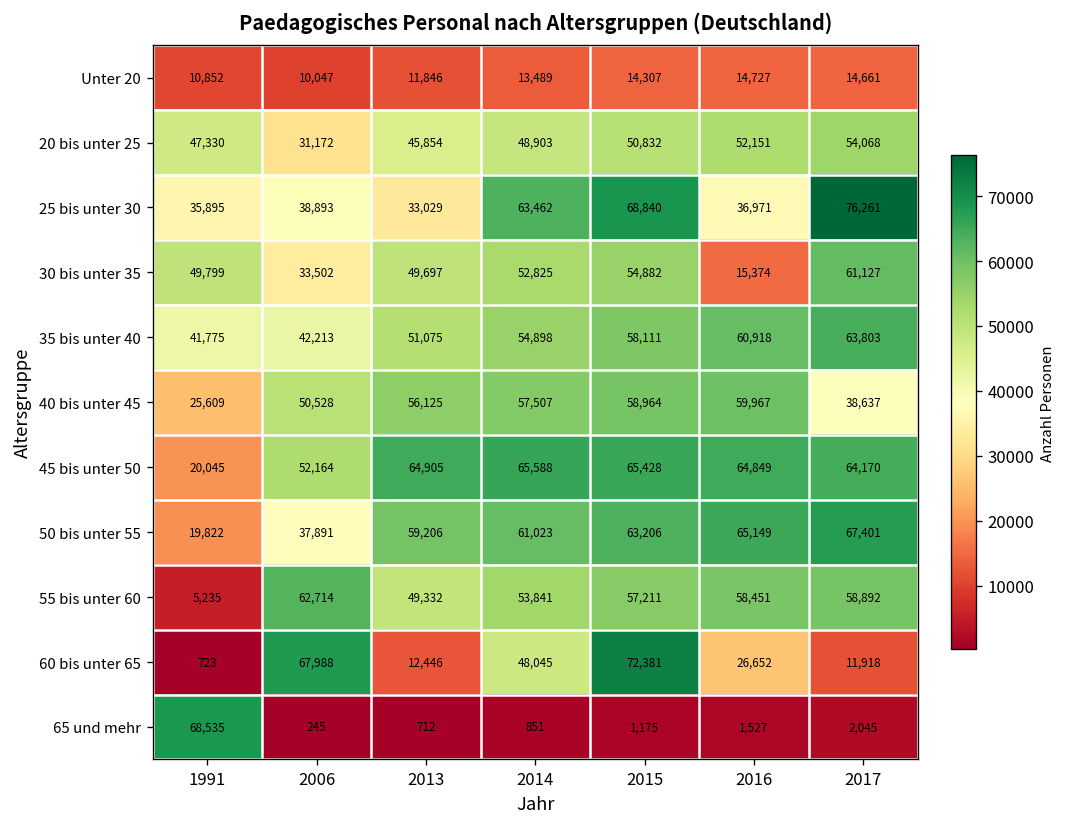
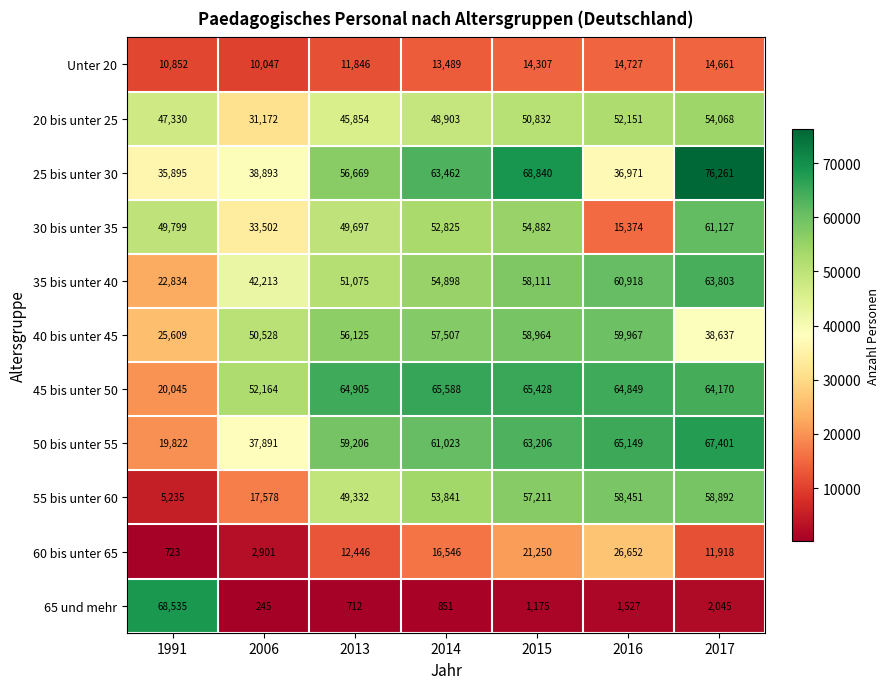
  {
    "Unter 20": {
      "1991": "10,852",
      "2006": "10,047",
      "2013": "11,846",
      "2014": "13,489",
      "2015": "14,307",
      "2016": "14,727",
      "2017": "14,661"
    },
    "20 bis unter 25": {
      "1991": "47,330",
      "2006": "31,172",
      "2013": "45,854",
      "2014": "48,903",
      "2015": "50,832",
      "2016": "52,151",
      "2017": "54,068"
    },
    "25 bis unter 30": {
      "1991": "35,895",
      "2006": "38,893",
-     "2013": "33,029",
+     "2013": "56,669",
      "2014": "63,462",
      "2015": "68,840",
      "2016": "36,971",
      "2017": "76,261"
    },
    "30 bis unter 35": {
      "1991": "49,799",
      "2006": "33,502",
      "2013": "49,697",
      "2014": "52,825",
      "2015": "54,882",
      "2016": "15,374",
      "2017": "61,127"
    },
    "35 bis unter 40": {
-     "1991": "41,775",
+     "1991": "22,834",
      "2006": "42,213",
      "2013": "51,075",
      "2014": "54,898",
      "2015": "58,111",
      "2016": "60,918",
      "2017": "63,803"
    },
    "40 bis unter 45": {
      "1991": "25,609",
      "2006": "50,528",
      "2013": "56,125",
      "2014": "57,507",
      "2015": "58,964",
      "2016": "59,967",
      "2017": "38,637"
    },
    "45 bis unter 50": {
      "1991": "20,045",
      "2006": "52,164",
      "2013": "64,905",
      "2014": "65,588",
      "2015": "65,428",
      "2016": "64,849",
      "2017": "64,170"
    },
    "50 bis unter 55": {
      "1991": "19,822",
      "2006": "37,891",
      "2013": "59,206",
      "2014": "61,023",
      "2015": "63,206",
      "2016": "65,149",
      "2017": "67,401"
    },
    "55 bis unter 60": {
      "1991": "5,235",
-     "2006": "62,714",
+     "2006": "17,578",
      "2013": "49,332",
      "2014": "53,841",
      "2015": "57,211",
      "2016": "58,451",
      "2017": "58,892"
    },
    "60 bis unter 65": {
      "1991": "723",
-     "2006": "67,988",
+     "2006": "2,901",
      "2013": "12,446",
-     "2014": "48,045",
-     "2015": "72,381",
+     "2014": "16,546",
+     "2015": "21,250",
      "2016": "26,652",
      "2017": "11,918"
    },
    "65 und mehr": {
      "1991": "68,535",
      "2006": "245",
      "2013": "712",
      "2014": "851",
      "2015": "1,175",
      "2016": "1,527",
      "2017": "2,045"
    }
  }
